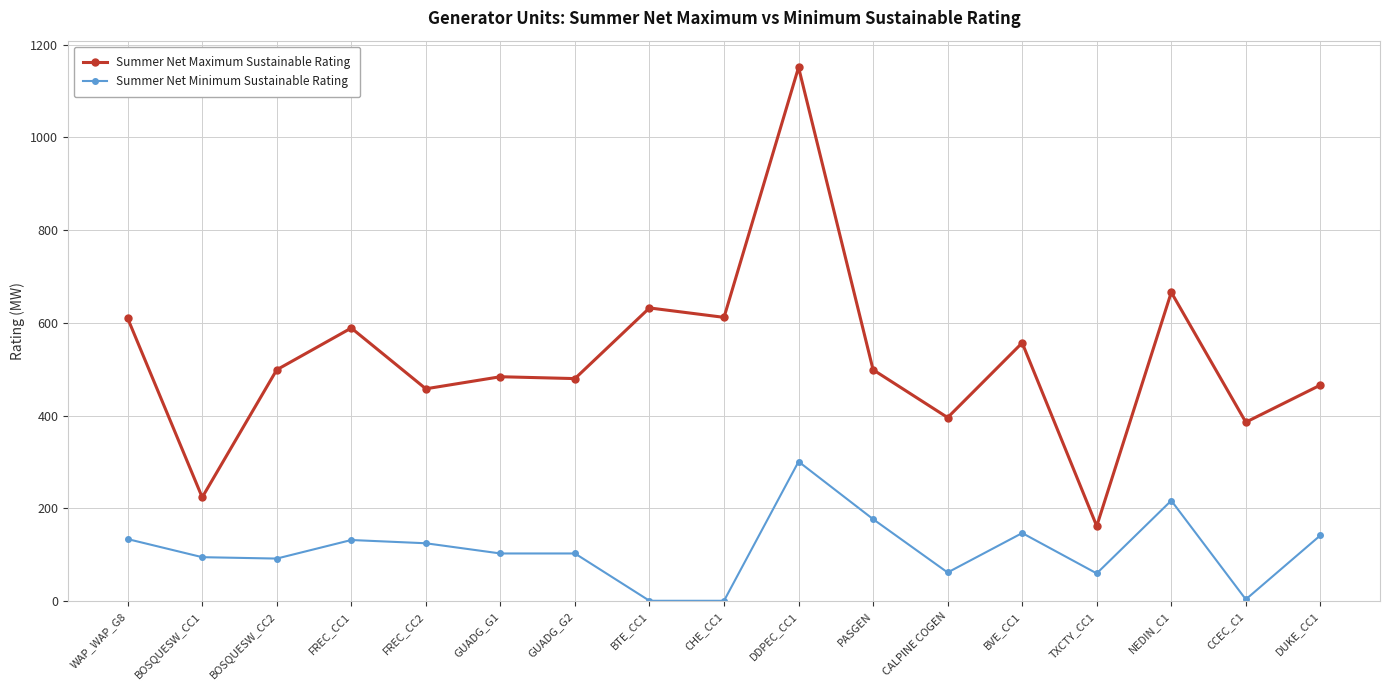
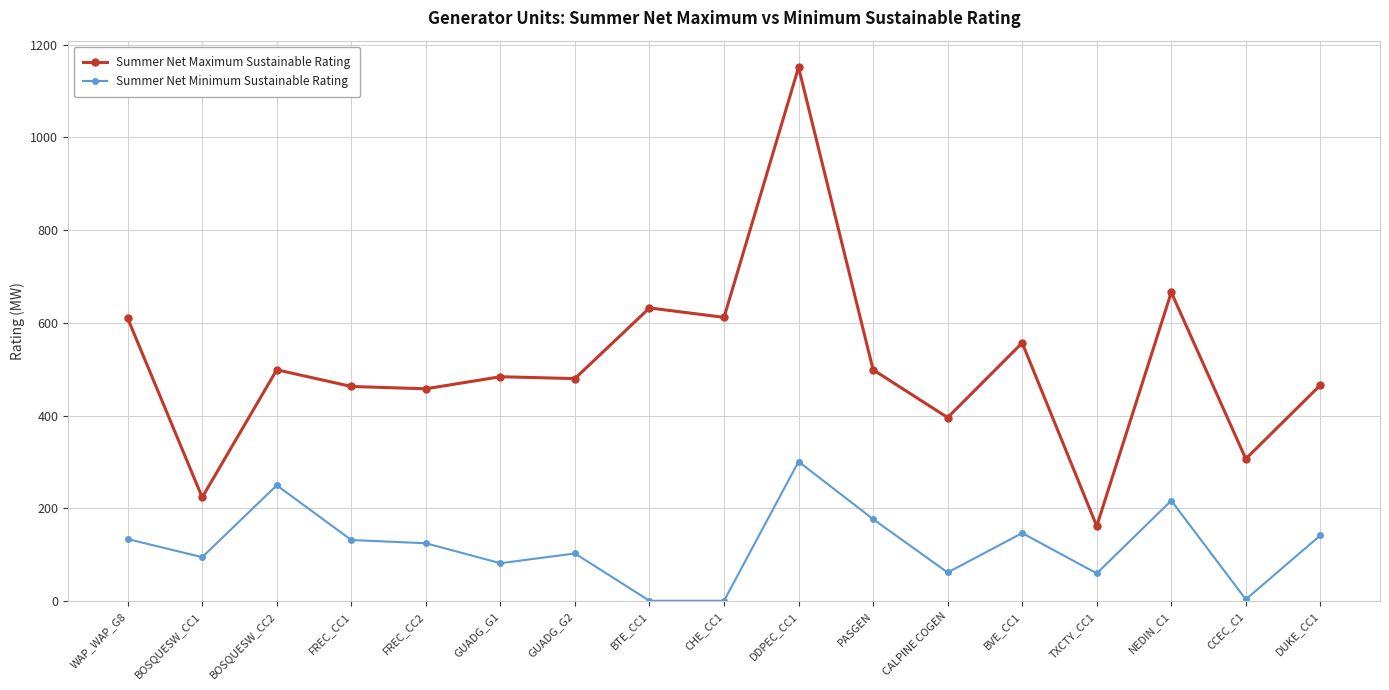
  {
    "Summer Net Maximum Sustainable Rating": {
      "WAP_WAP_G8": 610,
      "BOSQUESW_CC1": 220,
      "BOSQUESW_CC2": 500,
-     "FREC_CC1": 590,
+     "FREC_CC1": 460,
      "FREC_CC2": 460,
      "GUADG_G1": 480,
      "GUADG_G2": 480,
      "BTE_CC1": 630,
      "CHE_CC1": 610,
      "DDPEC_CC1": 1150,
      "PASGEN": 500,
      "CALPINE COGEN": 400,
      "BVE_CC1": 560,
      "TXCTY_CC1": 160,
      "NEDIN_C1": 670,
-     "CCEC_C1": 390,
+     "CCEC_C1": 310,
      "DUKE_CC1": 470
    },
    "Summer Net Minimum Sustainable Rating": {
      "WAP_WAP_G8": 130,
      "BOSQUESW_CC1": 100,
-     "BOSQUESW_CC2": 90,
+     "BOSQUESW_CC2": 250,
      "FREC_CC1": 130,
      "FREC_CC2": 130,
-     "GUADG_G1": 100,
+     "GUADG_G1": 80,
      "GUADG_G2": 100,
      "BTE_CC1": 0,
      "CHE_CC1": 0,
      "DDPEC_CC1": 300,
      "PASGEN": 180,
      "CALPINE COGEN": 60,
      "BVE_CC1": 150,
      "TXCTY_CC1": 60,
      "NEDIN_C1": 220,
      "CCEC_C1": 0,
      "DUKE_CC1": 140
    }
  }
